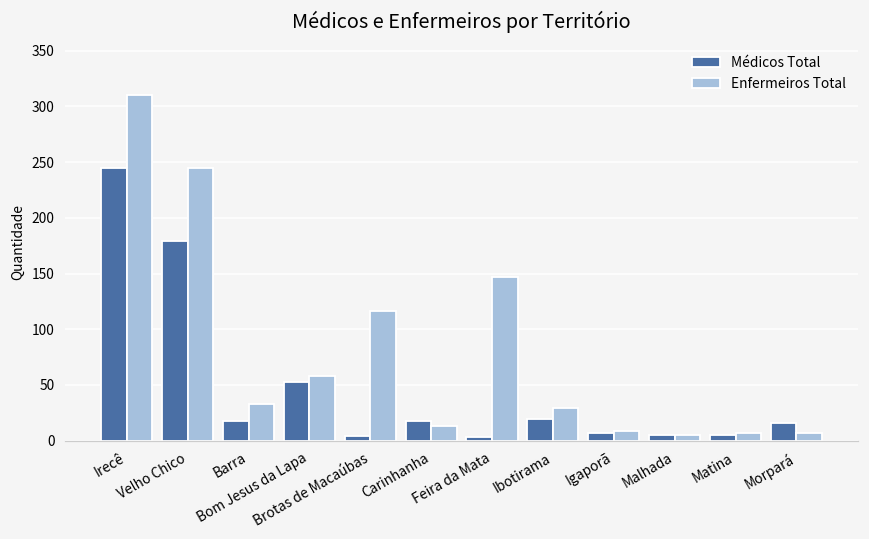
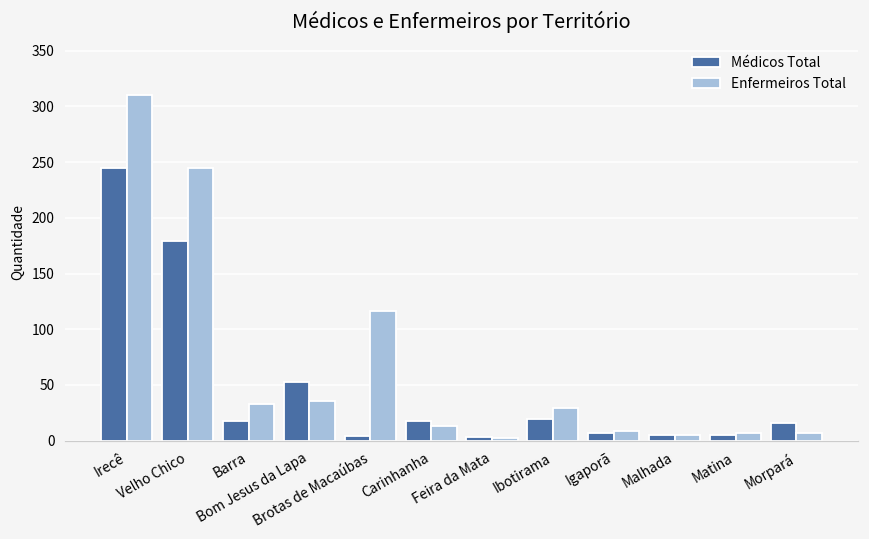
  {
    "Médicos Total": {
      "Irecê": 245,
      "Velho Chico": 179,
      "Barra": 18,
      "Bom Jesus da Lapa": 53,
      "Brotas de Macaúbas": 4,
      "Carinhanha": 18,
      "Feira da Mata": 3,
      "Ibotirama": 19,
      "Igaporã": 7,
      "Malhada": 5,
      "Matina": 5,
      "Morpará": 16
    },
    "Enfermeiros Total": {
      "Irecê": 310,
      "Velho Chico": 245,
      "Barra": 33,
-     "Bom Jesus da Lapa": 58,
+     "Bom Jesus da Lapa": 36,
      "Brotas de Macaúbas": 116,
      "Carinhanha": 13,
-     "Feira da Mata": 147,
+     "Feira da Mata": 2,
      "Ibotirama": 29,
      "Igaporã": 9,
      "Malhada": 5,
      "Matina": 7,
      "Morpará": 7
    }
  }
